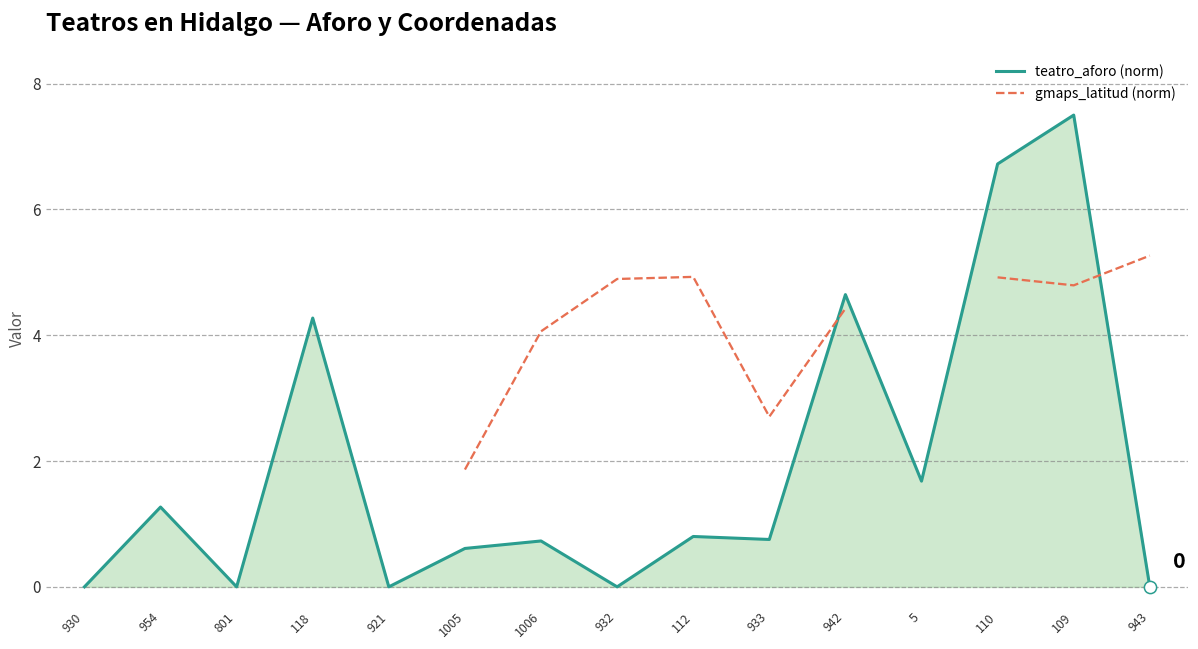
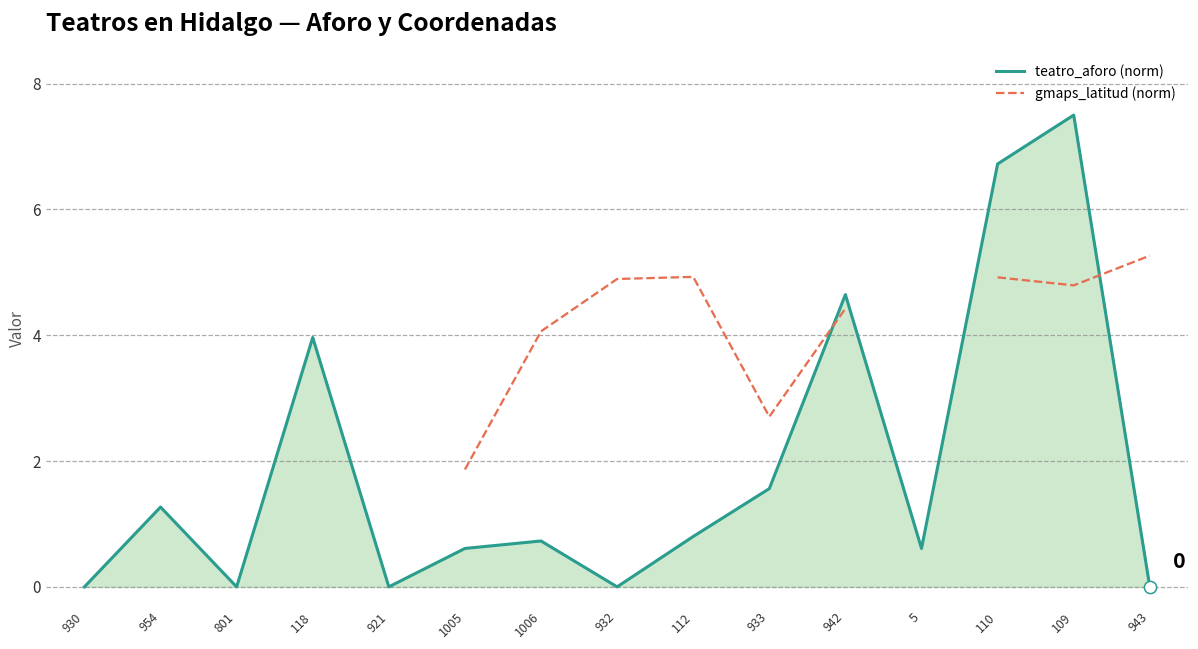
  {
    "teatro_aforo (norm)": {
      "930": 0.0,
      "954": 1.3,
      "801": 0.0,
-     "118": 4.3,
+     "118": 4.0,
      "921": 0.0,
      "1005": 0.6,
      "1006": 0.7,
      "932": 0.0,
      "112": 0.8,
-     "933": 0.8,
+     "933": 1.6,
      "942": 4.6,
-     "5": 1.7,
+     "5": 0.6,
      "110": 6.7,
      "109": 7.5
    },
    "gmaps_latitud (norm)": {
      "1005": 1.9,
      "1006": 4.1,
      "932": 4.9,
      "112": 4.9,
      "933": 2.7,
      "942": 4.4,
      "110": 4.9,
      "109": 4.8,
      "943": 5.3
    }
  }
